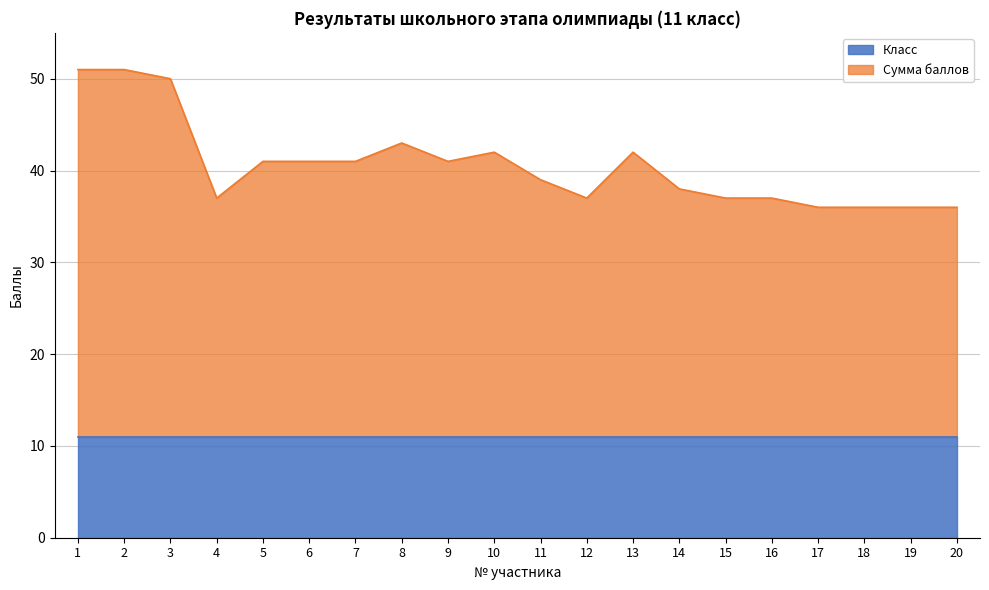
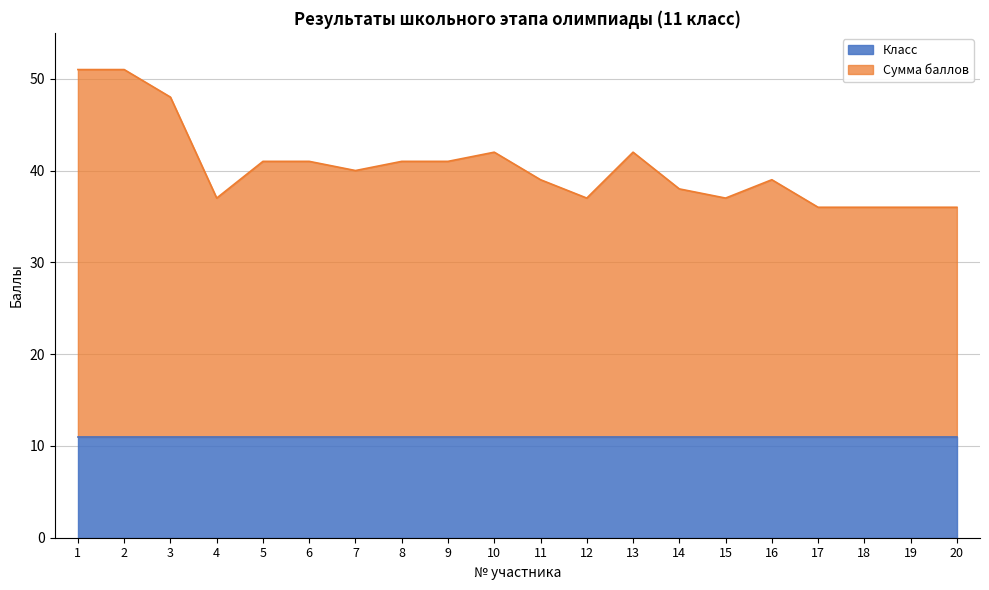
  {
    "Класс": {
      "1": 11,
      "2": 11,
      "3": 11,
      "4": 11,
      "5": 11,
      "6": 11,
      "7": 11,
      "8": 11,
      "9": 11,
      "10": 11,
      "11": 11,
      "12": 11,
      "13": 11,
      "14": 11,
      "15": 11,
      "16": 11,
      "17": 11,
      "18": 11,
      "19": 11,
      "20": 11
    },
    "Сумма баллов": {
      "1": 51,
      "2": 51,
-     "3": 50,
+     "3": 48,
      "4": 37,
      "5": 41,
      "6": 41,
-     "7": 41,
-     "8": 43,
+     "7": 40,
+     "8": 41,
      "9": 41,
      "10": 42,
      "11": 39,
      "12": 37,
      "13": 42,
      "14": 38,
      "15": 37,
-     "16": 37,
+     "16": 39,
      "17": 36,
      "18": 36,
      "19": 36,
      "20": 36
    }
  }
